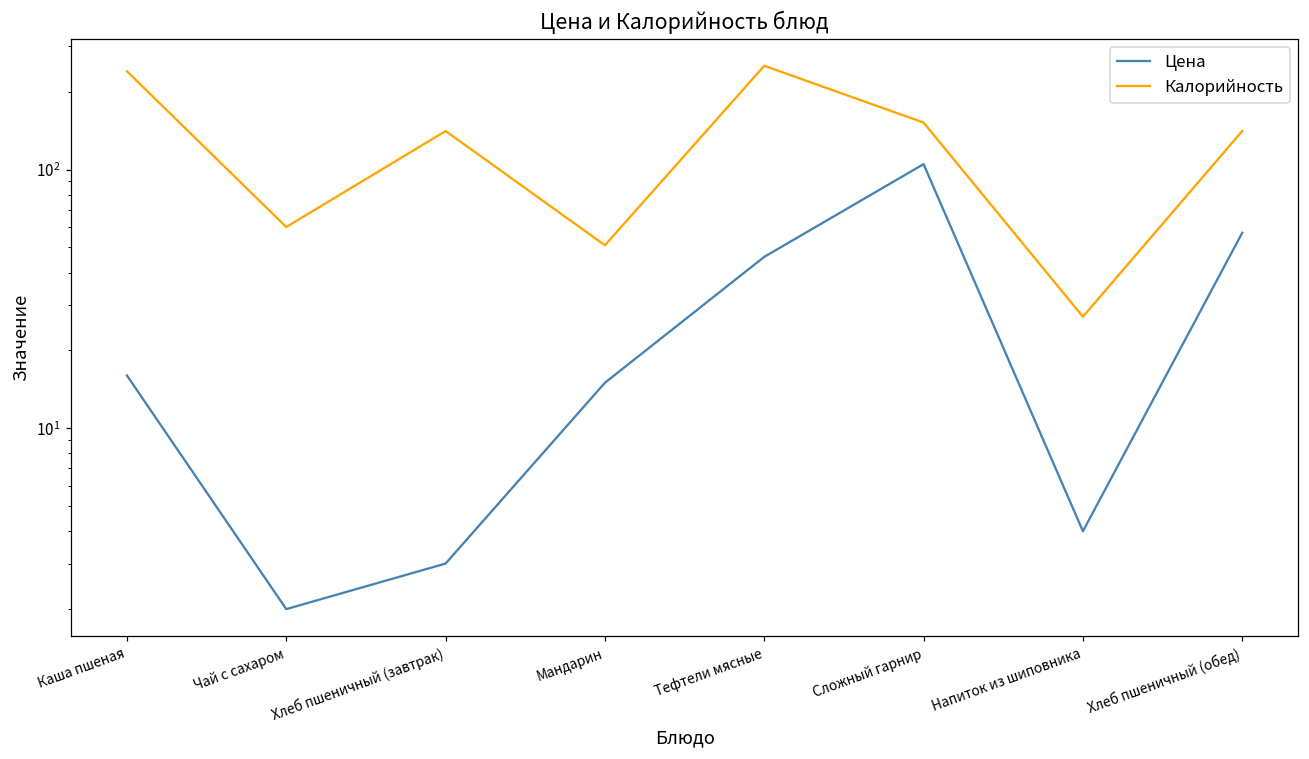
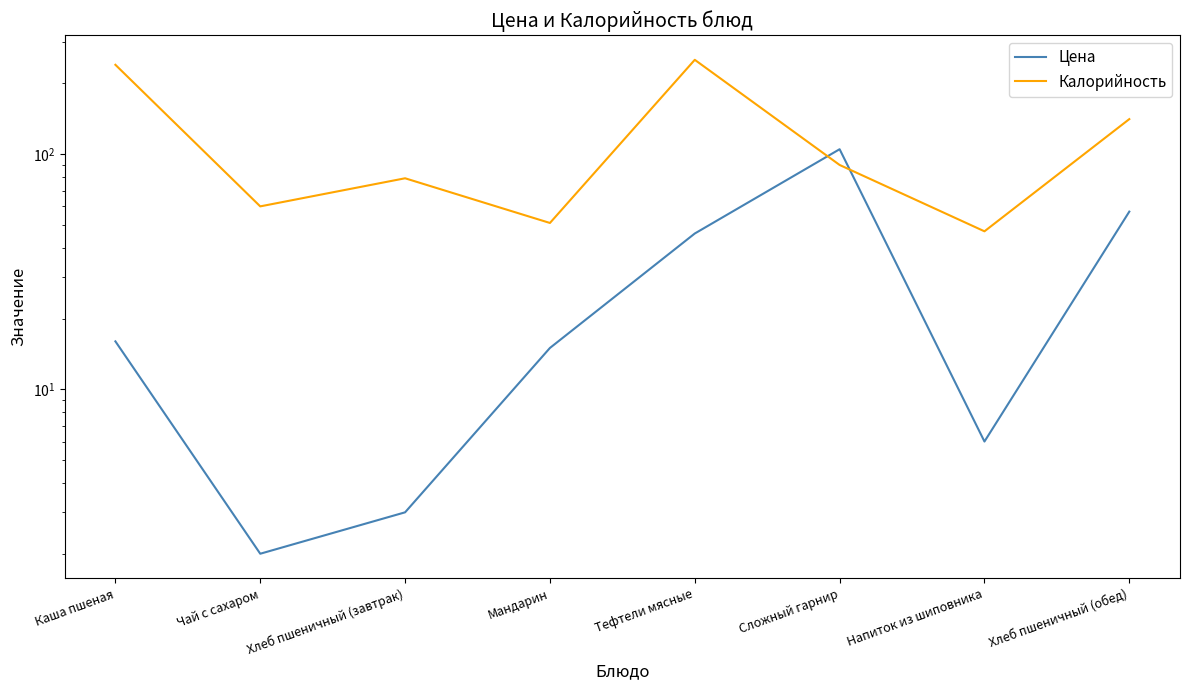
  {
    "Цена": {
      "Каша пшеная": 16,
      "Чай с сахаром": 2,
      "Хлеб пшеничный (завтрак)": 3,
      "Мандарин": 15,
      "Тефтели мясные": 46,
      "Сложный гарнир": 110,
-     "Напиток из шиповника": 4,
+     "Напиток из шиповника": 6,
      "Хлеб пшеничный (обед)": 57
    },
    "Калорийность": {
      "Каша пшеная": 240,
      "Чай с сахаром": 60,
-     "Хлеб пшеничный (завтрак)": 140,
+     "Хлеб пшеничный (завтрак)": 79,
      "Мандарин": 51,
      "Тефтели мясные": 250,
-     "Сложный гарнир": 150,
-     "Напиток из шиповника": 27,
+     "Сложный гарнир": 90,
+     "Напиток из шиповника": 47,
      "Хлеб пшеничный (обед)": 140
    }
  }
